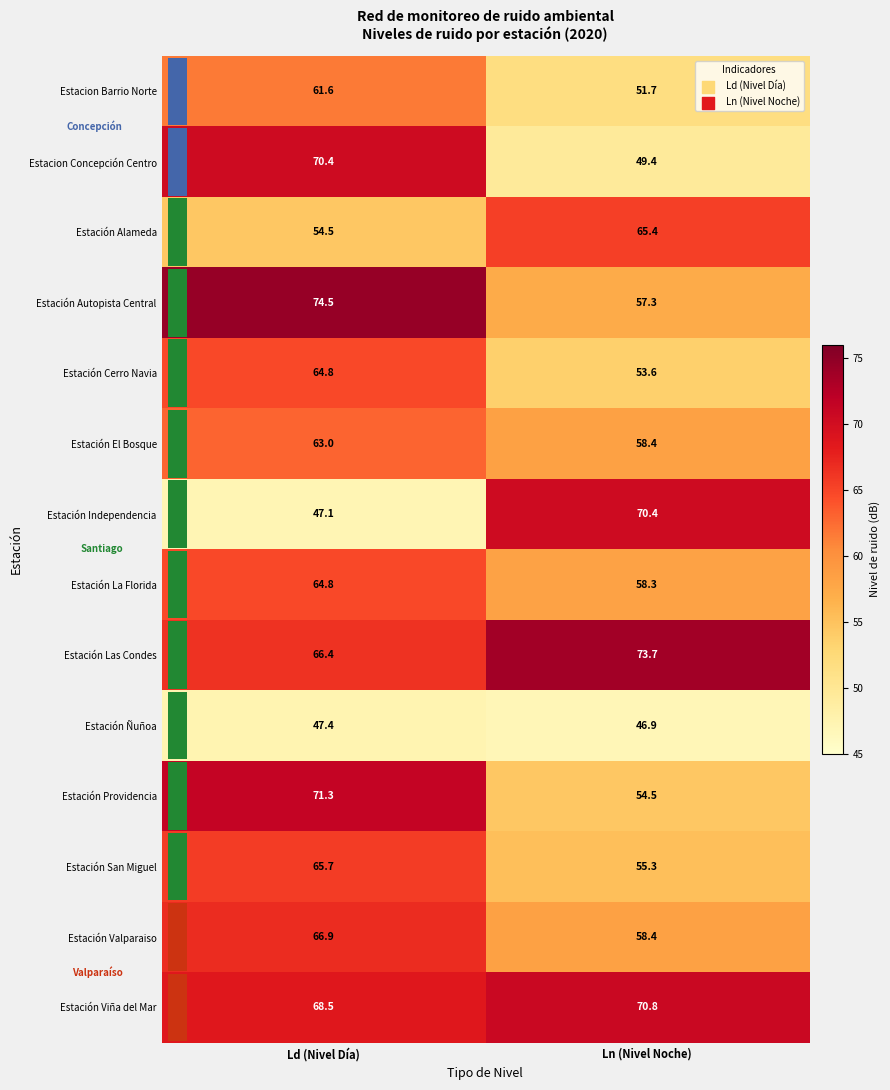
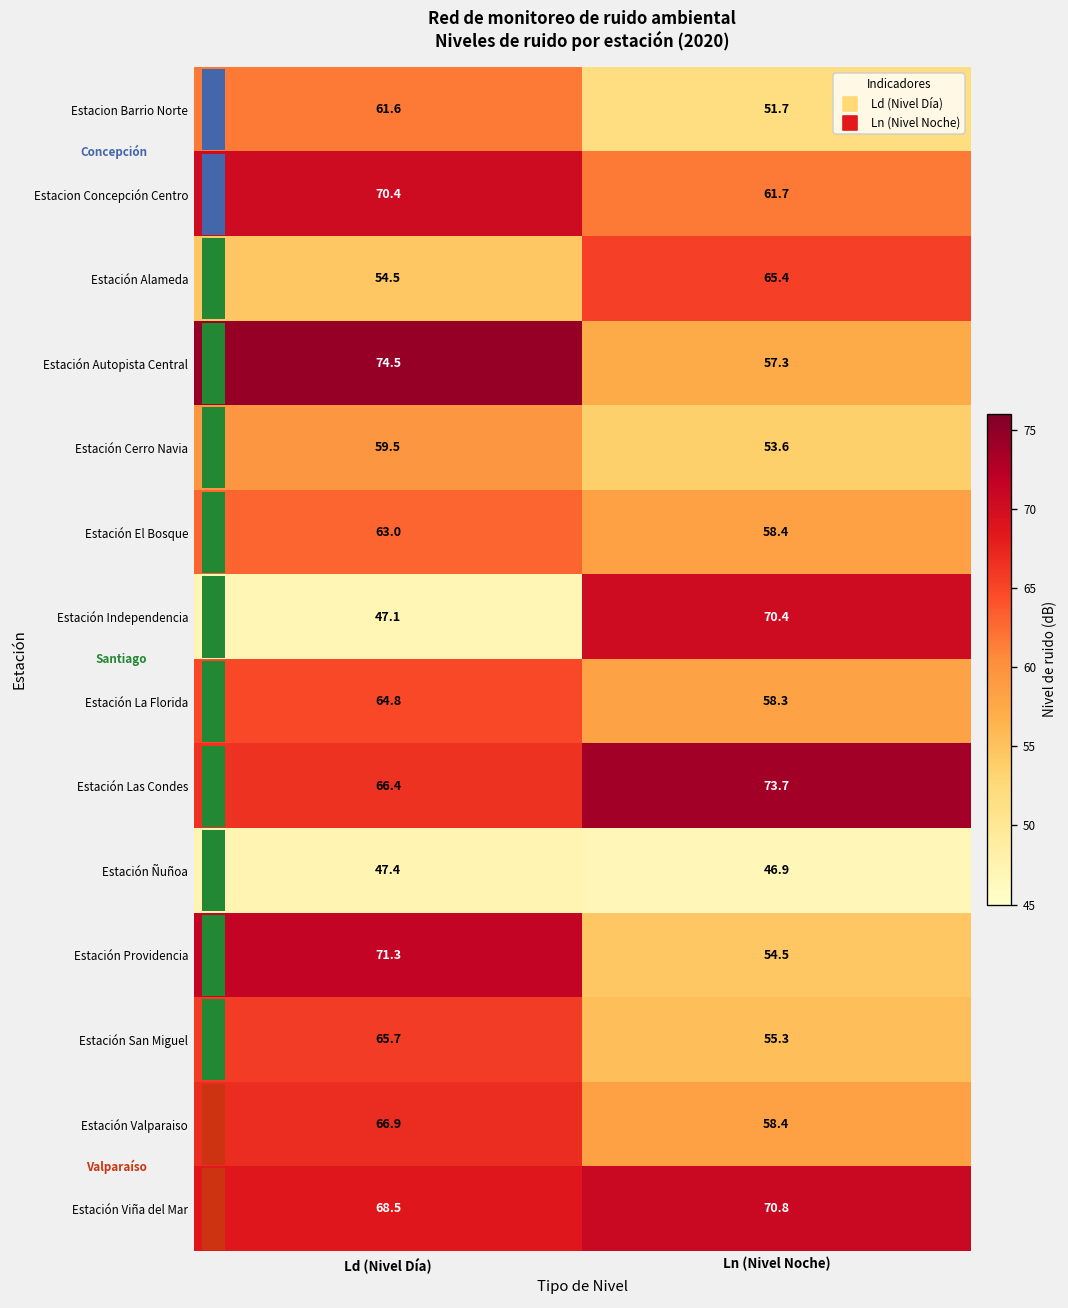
  {
    "Estacion Barrio Norte": {
      "Ld (Nivel Día)": 61.6,
      "Ln (Nivel Noche)": 51.7
    },
    "Estacion Concepción Centro": {
      "Ld (Nivel Día)": 70.4,
-     "Ln (Nivel Noche)": 49.4
+     "Ln (Nivel Noche)": 61.7
    },
    "Estación Alameda": {
      "Ld (Nivel Día)": 54.5,
      "Ln (Nivel Noche)": 65.4
    },
    "Estación Autopista Central": {
      "Ld (Nivel Día)": 74.5,
      "Ln (Nivel Noche)": 57.3
    },
    "Estación Cerro Navia": {
-     "Ld (Nivel Día)": 64.8,
+     "Ld (Nivel Día)": 59.5,
      "Ln (Nivel Noche)": 53.6
    },
    "Estación El Bosque": {
      "Ld (Nivel Día)": 63.0,
      "Ln (Nivel Noche)": 58.4
    },
    "Estación Independencia": {
      "Ld (Nivel Día)": 47.1,
      "Ln (Nivel Noche)": 70.4
    },
    "Estación La Florida": {
      "Ld (Nivel Día)": 64.8,
      "Ln (Nivel Noche)": 58.3
    },
    "Estación Las Condes": {
      "Ld (Nivel Día)": 66.4,
      "Ln (Nivel Noche)": 73.7
    },
    "Estación Ñuñoa": {
      "Ld (Nivel Día)": 47.4,
      "Ln (Nivel Noche)": 46.9
    },
    "Estación Providencia": {
      "Ld (Nivel Día)": 71.3,
      "Ln (Nivel Noche)": 54.5
    },
    "Estación San Miguel": {
      "Ld (Nivel Día)": 65.7,
      "Ln (Nivel Noche)": 55.3
    },
    "Estación Valparaiso": {
      "Ld (Nivel Día)": 66.9,
      "Ln (Nivel Noche)": 58.4
    },
    "Estación Viña del Mar": {
      "Ld (Nivel Día)": 68.5,
      "Ln (Nivel Noche)": 70.8
    }
  }
